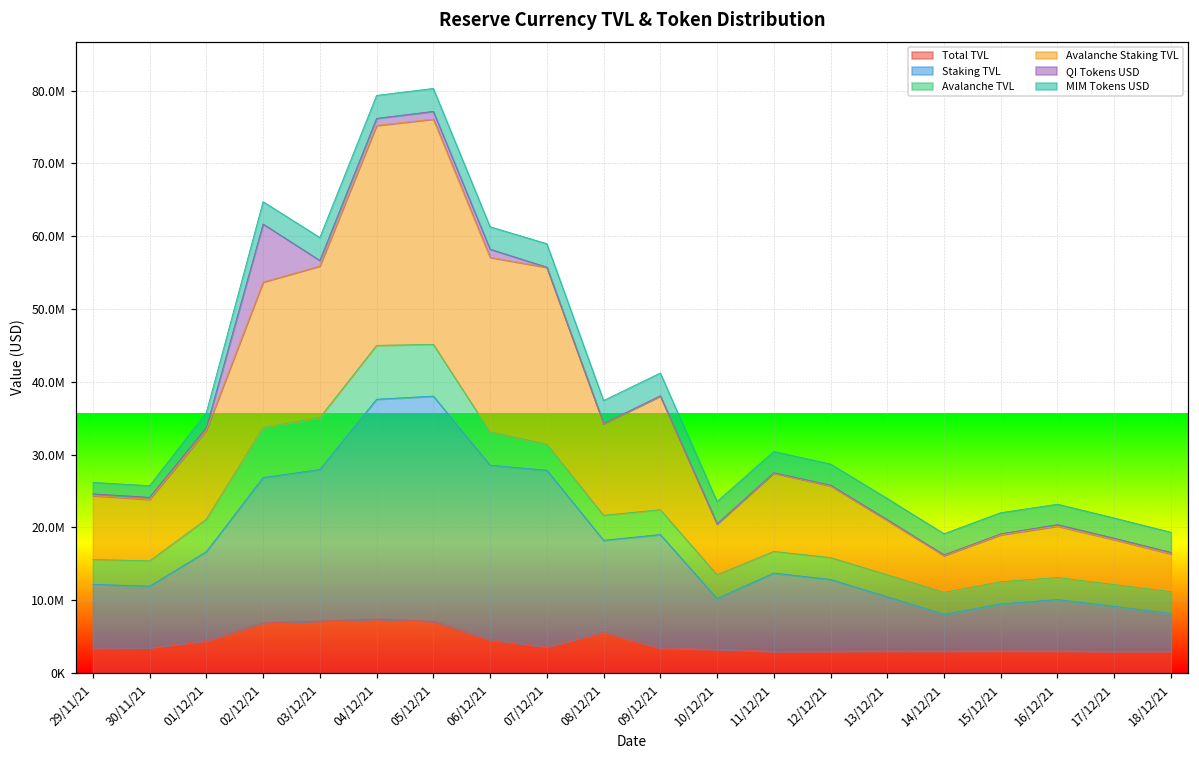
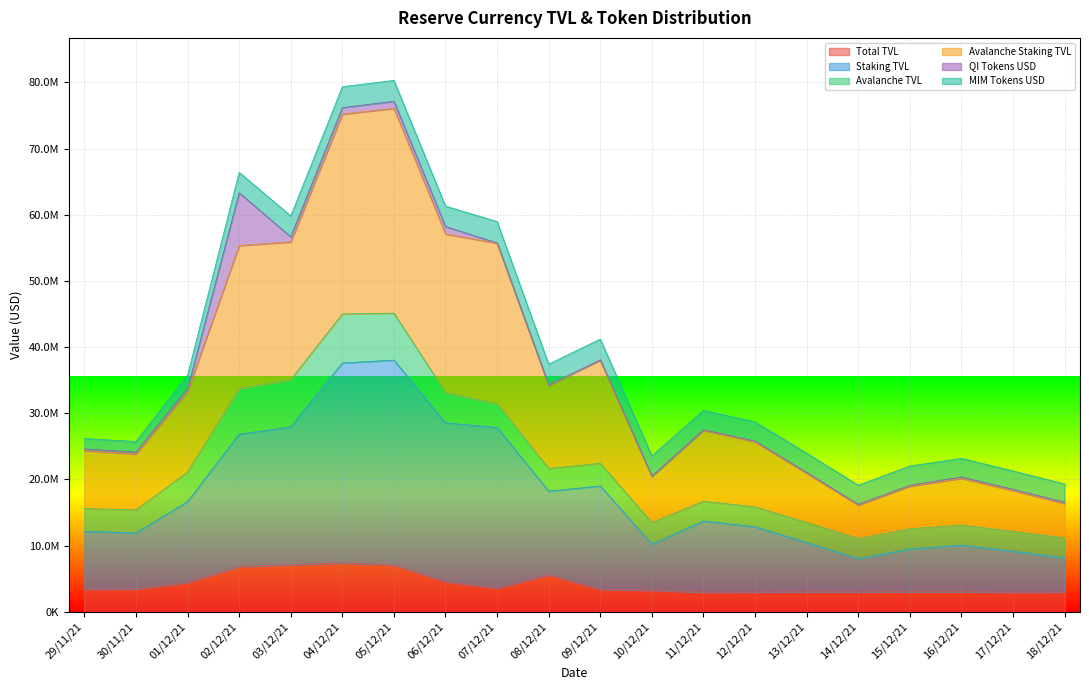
  {
    "Total TVL": {
      "29/11/21": 3000000,
      "30/11/21": 3000000,
      "01/12/21": 4000000,
      "02/12/21": 7000000,
      "03/12/21": 7000000,
      "04/12/21": 7000000,
      "05/12/21": 7000000,
      "06/12/21": 5000000,
      "07/12/21": 4000000,
      "08/12/21": 6000000,
      "09/12/21": 3000000,
      "10/12/21": 3000000,
      "11/12/21": 3000000,
      "12/12/21": 3000000,
      "13/12/21": 3000000,
      "14/12/21": 3000000,
      "15/12/21": 3000000,
      "16/12/21": 3000000,
      "17/12/21": 3000000,
      "18/12/21": 3000000
    },
    "Staking TVL": {
      "29/11/21": 9000000,
      "30/11/21": 8000000,
      "01/12/21": 12000000,
      "02/12/21": 20000000,
      "03/12/21": 21000000,
      "04/12/21": 30000000,
      "05/12/21": 31000000,
      "06/12/21": 24000000,
      "07/12/21": 24000000,
      "08/12/21": 13000000,
      "09/12/21": 16000000,
      "10/12/21": 7000000,
      "11/12/21": 11000000,
      "12/12/21": 10000000,
      "13/12/21": 7000000,
      "14/12/21": 5000000,
      "15/12/21": 6000000,
      "16/12/21": 7000000,
      "17/12/21": 6000000,
      "18/12/21": 5000000
    },
    "Avalanche Staking TVL": {
-     "02/12/21": 20000000,
+     "02/12/21": 22000000,
      "03/12/21": 21000000,
      "04/12/21": 30000000,
      "05/12/21": 31000000,
      "06/12/21": 24000000
    },
    "QI Tokens USD": {
      "02/12/21": 8000000,
      "03/12/21": 1000000,
      "04/12/21": 1000000,
      "05/12/21": 1000000,
      "06/12/21": 1000000
    }
  }
